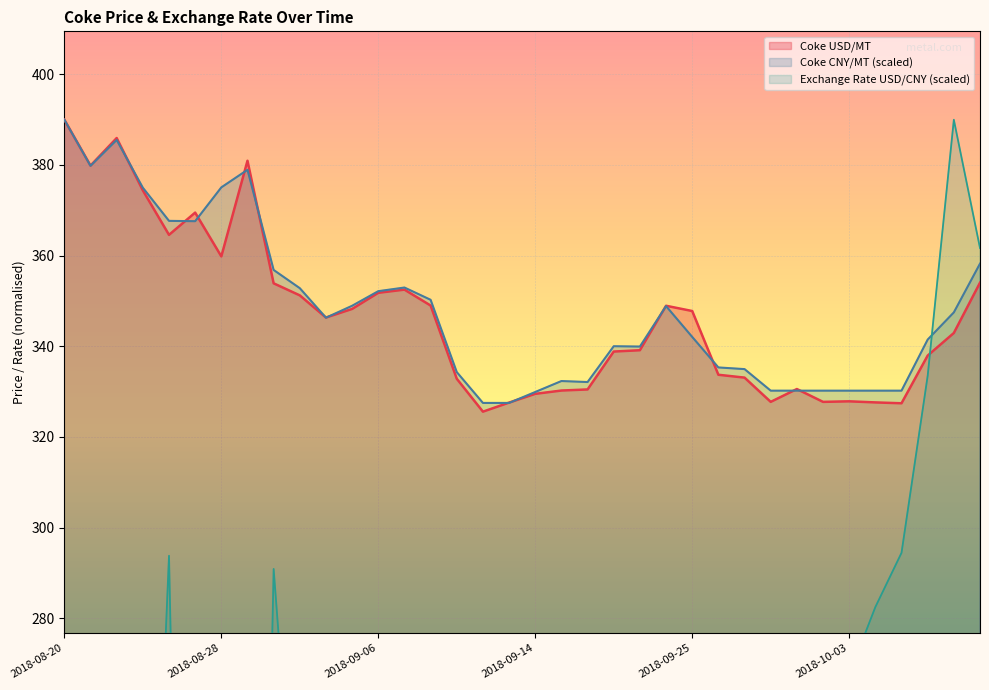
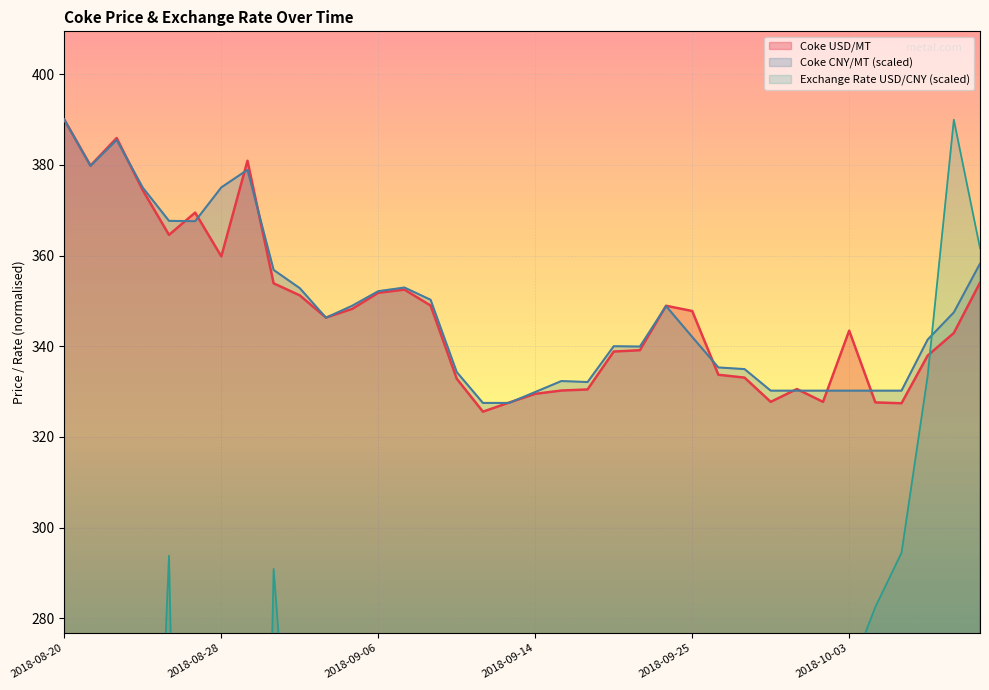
  {
    "Coke USD/MT": {
      "2018-08-28": 360,
      "2018-09-25": 348,
-     "2018-10-03": 328
+     "2018-10-03": 343
    }
  }
